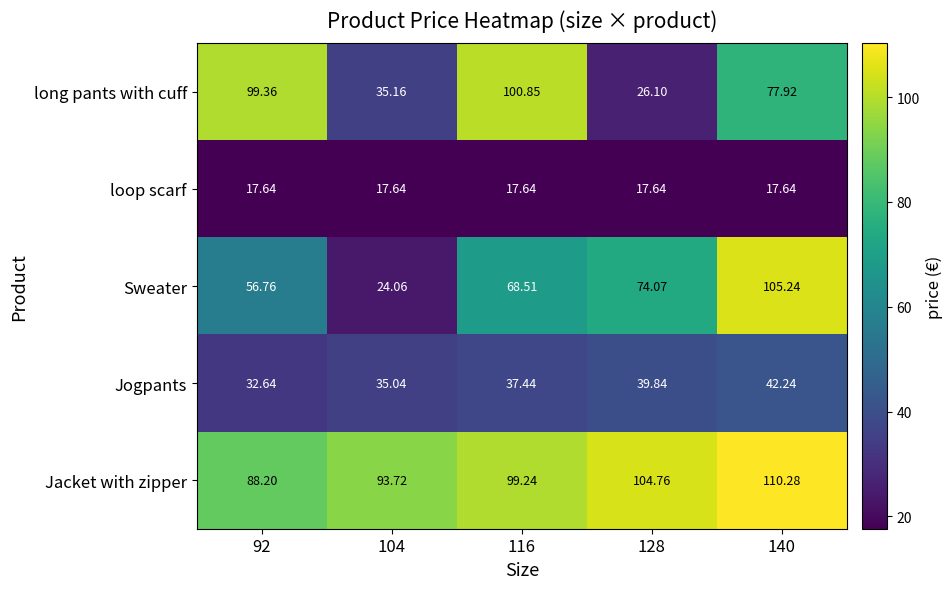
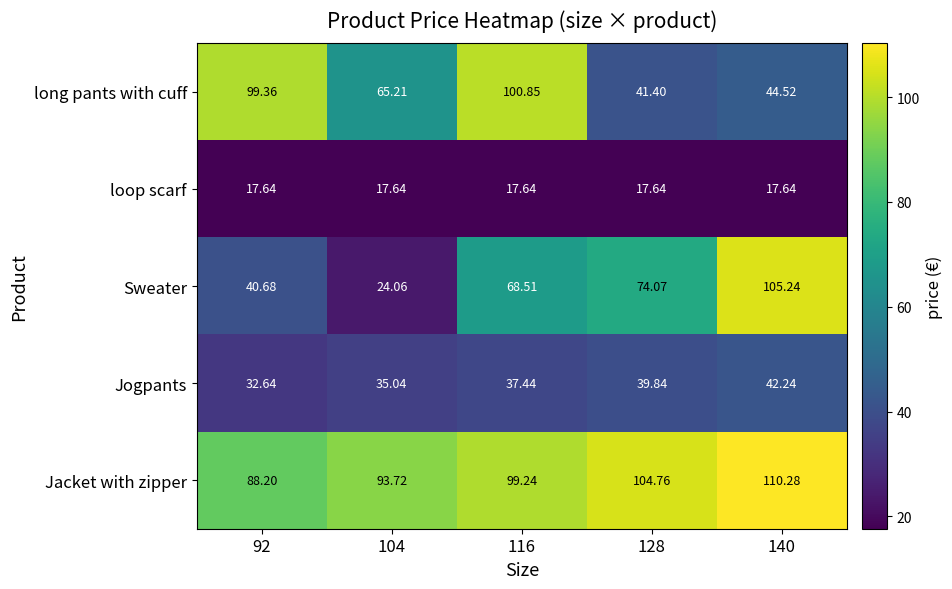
  {
    "long pants with cuff": {
      "92": 99.36,
-     "104": 35.16,
+     "104": 65.21,
      "116": 100.85,
-     "128": 26.10,
-     "140": 77.92
+     "128": 41.40,
+     "140": 44.52
    },
    "loop scarf": {
      "92": 17.64,
      "104": 17.64,
      "116": 17.64,
      "128": 17.64,
      "140": 17.64
    },
    "Sweater": {
-     "92": 56.76,
+     "92": 40.68,
      "104": 24.06,
      "116": 68.51,
      "128": 74.07,
      "140": 105.24
    },
    "Jogpants": {
      "92": 32.64,
      "104": 35.04,
      "116": 37.44,
      "128": 39.84,
      "140": 42.24
    },
    "Jacket with zipper": {
      "92": 88.20,
      "104": 93.72,
      "116": 99.24,
      "128": 104.76,
      "140": 110.28
    }
  }
